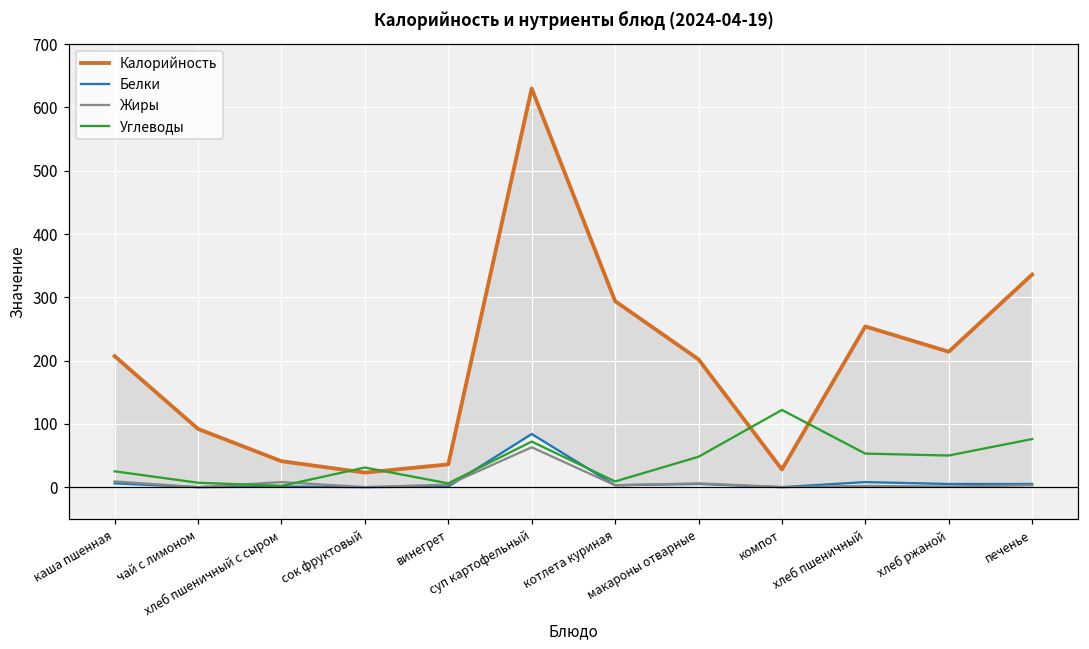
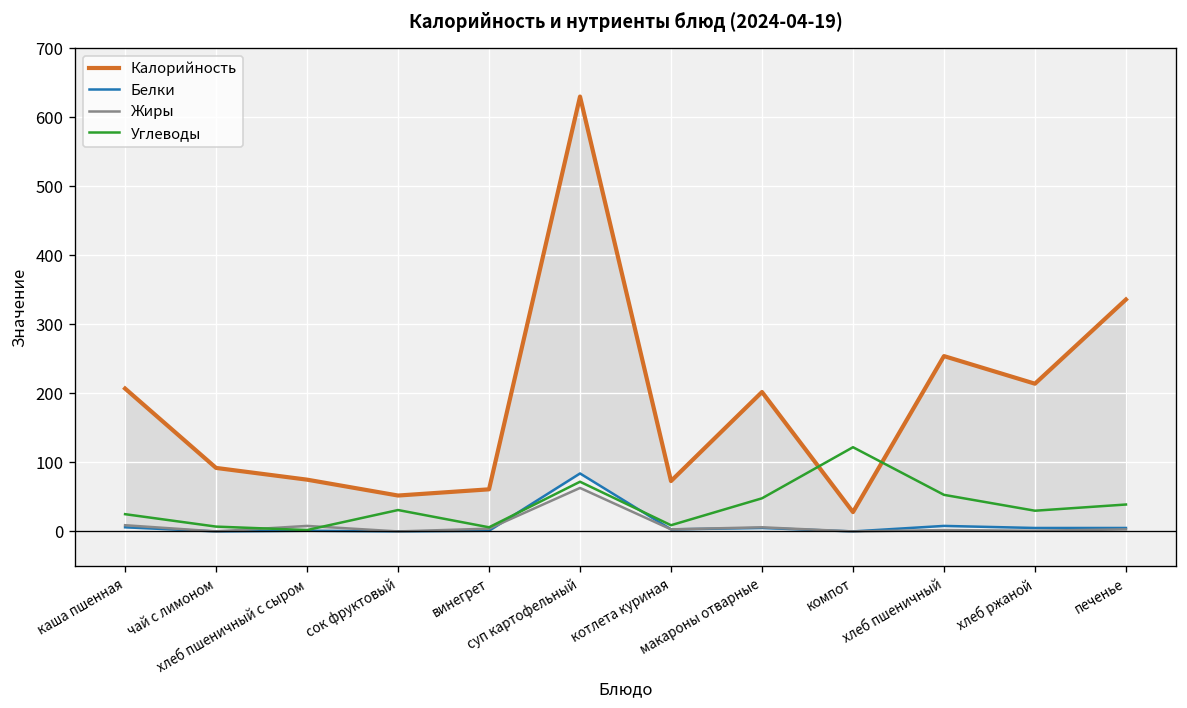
  {
    "Калорийность": {
      "каша пшенная": 210,
      "чай с лимоном": 90,
-     "хлеб пшеничный с сыром": 40,
-     "сок фруктовый": 20,
-     "винегрет": 40,
+     "хлеб пшеничный с сыром": 80,
+     "сок фруктовый": 50,
+     "винегрет": 60,
      "суп картофельный": 630,
-     "котлета куриная": 290,
+     "котлета куриная": 70,
      "макароны отварные": 200,
      "компот": 30,
      "хлеб пшеничный": 250,
      "хлеб ржаной": 210,
      "печенье": 340
    },
    "Белки": {
      "суп картофельный": 80,
      "хлеб пшеничный": 10
    },
    "Жиры": {
      "хлеб пшеничный с сыром": 10,
      "суп картофельный": 60,
      "хлеб пшеничный": 0
    },
    "Углеводы": {
      "каша пшенная": 30,
      "чай с лимоном": 10,
      "сок фруктовый": 30,
      "суп картофельный": 70,
      "котлета куриная": 10,
      "макароны отварные": 50,
      "компот": 120,
      "хлеб пшеничный": 50,
-     "хлеб ржаной": 50,
-     "печенье": 80
+     "хлеб ржаной": 30,
+     "печенье": 40
    }
  }
